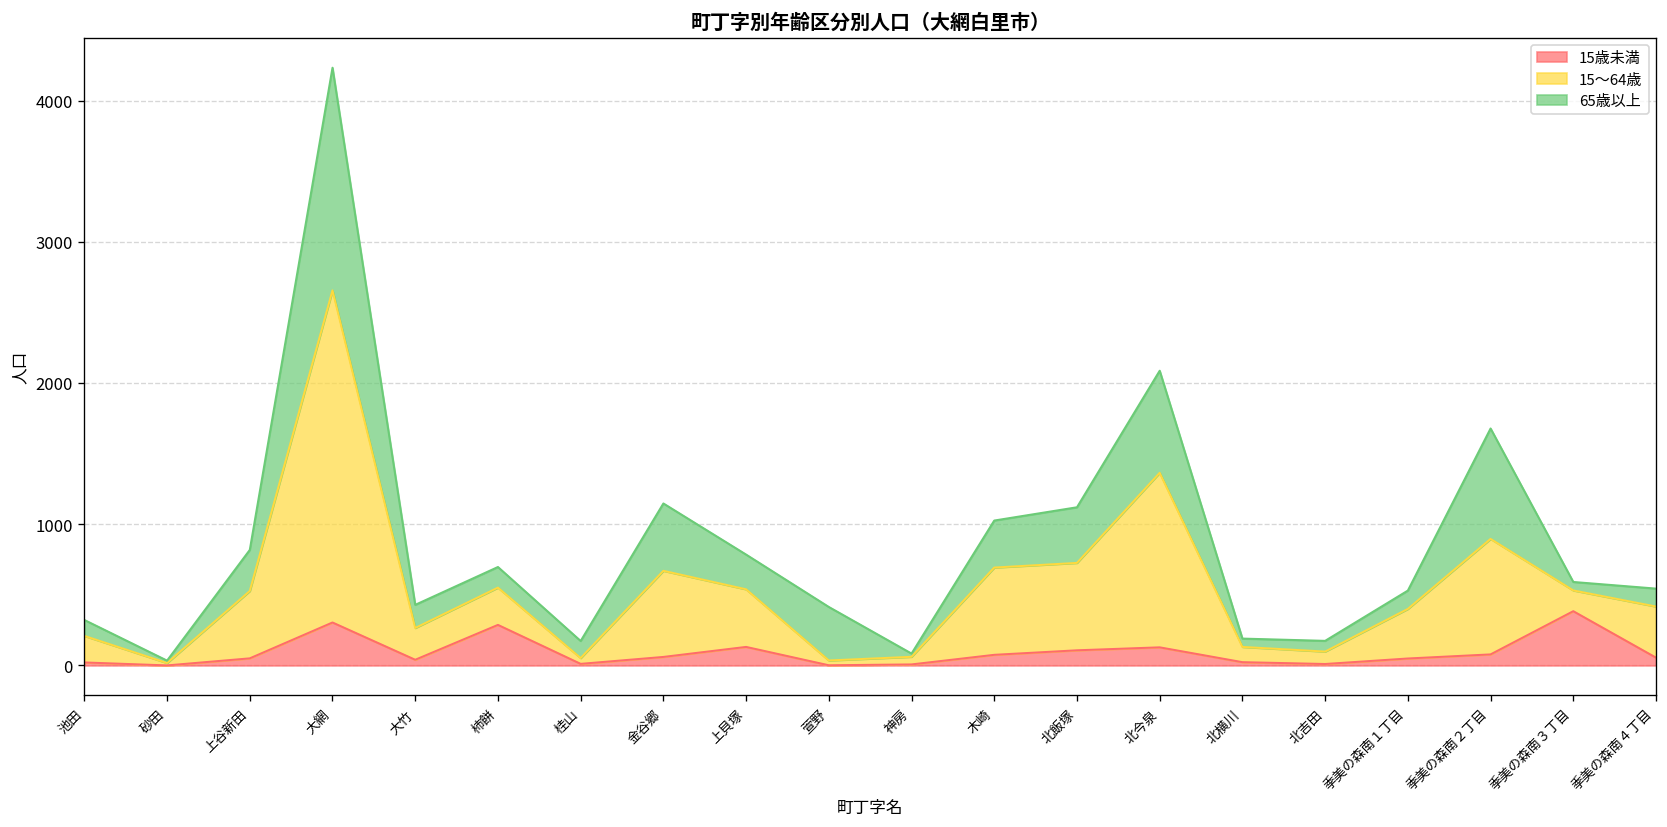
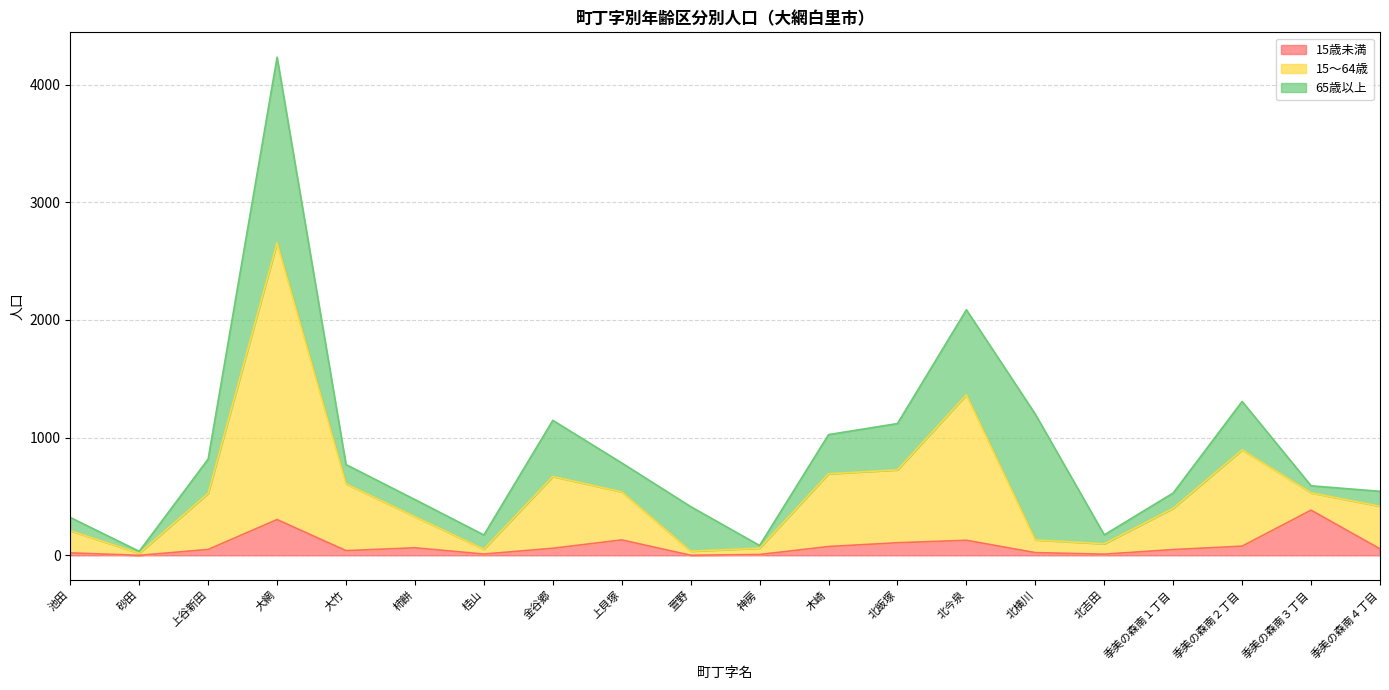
  {
    "15歳未満": {
      "池田": 20,
      "上谷新田": 50,
      "大網": 300,
      "大竹": 40,
-     "柿餅": 290,
+     "柿餅": 60,
      "桂山": 10,
      "金谷郷": 60,
      "上貝塚": 130,
      "萱野": 0,
      "神房": 10,
      "木崎": 80,
      "北飯塚": 110,
      "北今泉": 130,
      "北横川": 20,
      "北吉田": 10,
      "季美の森南１丁目": 50,
      "季美の森南２丁目": 80,
      "季美の森南３丁目": 380,
      "季美の森南４丁目": 60
    },
    "15～64歳": {
      "池田": 190,
      "上谷新田": 480,
      "大網": 2350,
-     "大竹": 230,
+     "大竹": 570,
      "柿餅": 260,
      "桂山": 40,
      "金谷郷": 610,
      "上貝塚": 410,
      "萱野": 30,
      "神房": 50,
      "木崎": 620,
      "北飯塚": 620,
      "北今泉": 1240,
      "北横川": 110,
      "北吉田": 90,
      "季美の森南１丁目": 350,
      "季美の森南２丁目": 820,
      "季美の森南３丁目": 150,
      "季美の森南４丁目": 360
    },
    "65歳以上": {
      "池田": 110,
      "上谷新田": 290,
      "大網": 1580,
      "大竹": 160,
      "柿餅": 150,
      "桂山": 120,
      "金谷郷": 480,
      "上貝塚": 250,
      "萱野": 380,
      "神房": 20,
      "木崎": 330,
      "北飯塚": 390,
      "北今泉": 720,
-     "北横川": 60,
+     "北横川": 1070,
      "北吉田": 80,
      "季美の森南１丁目": 130,
-     "季美の森南２丁目": 780,
+     "季美の森南２丁目": 410,
      "季美の森南３丁目": 60,
      "季美の森南４丁目": 130
    }
  }
